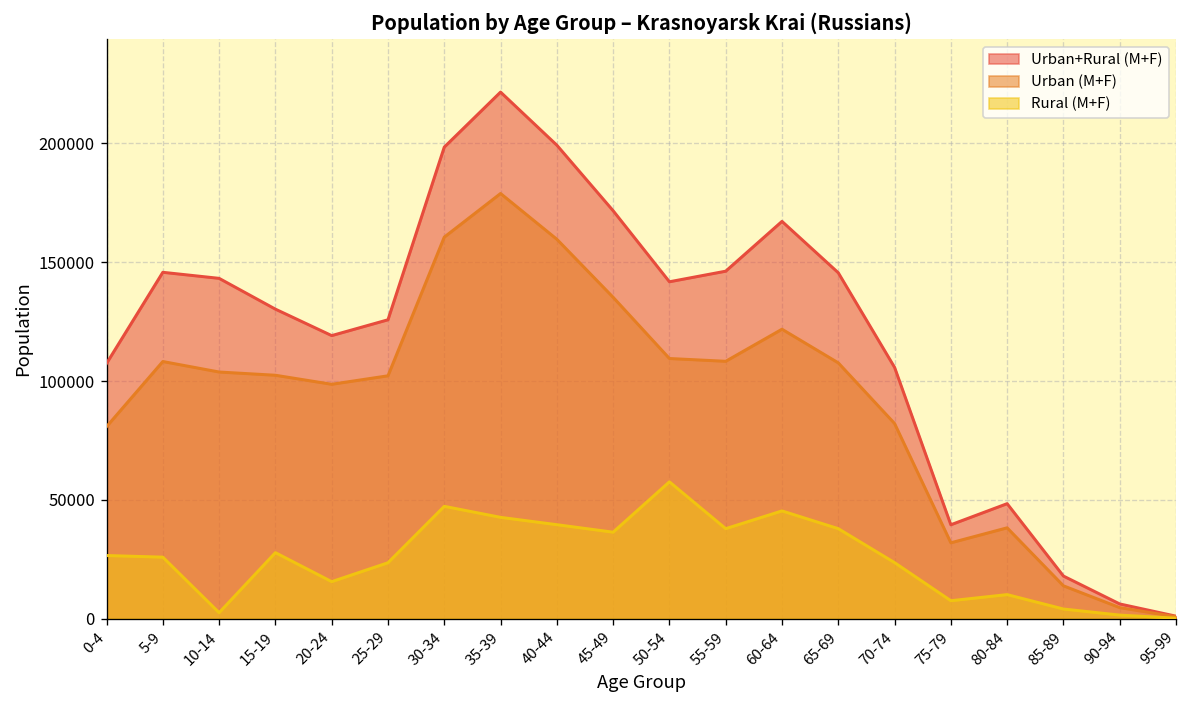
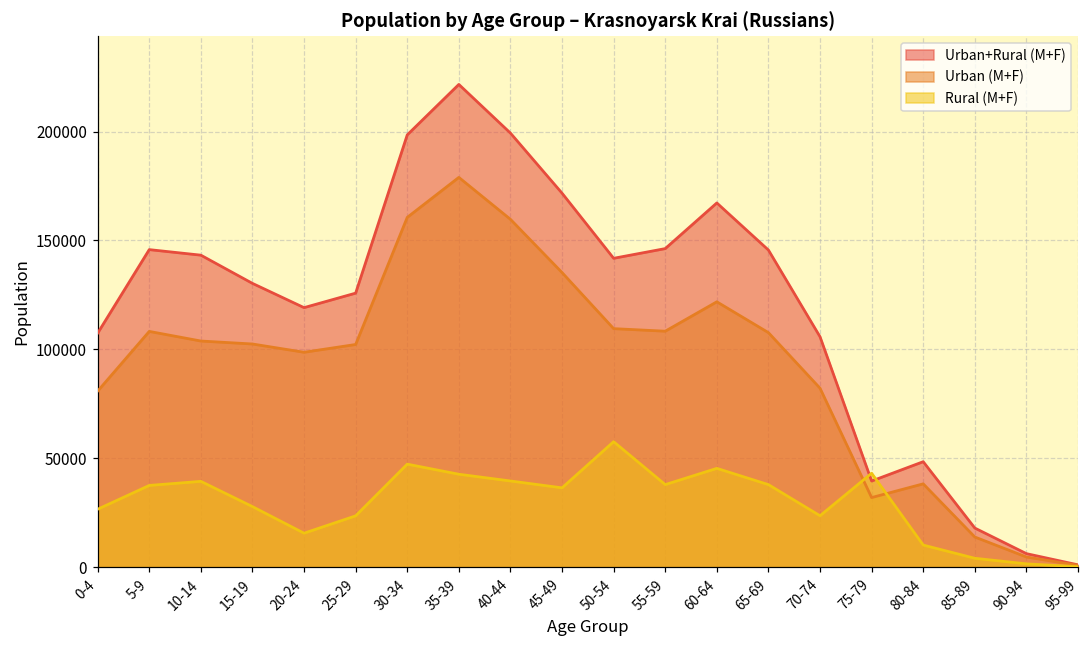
  {
    "Rural (M+F)": {
      "0-4": 27000,
-     "5-9": 26000,
-     "10-14": 3000,
+     "5-9": 38000,
+     "10-14": 39000,
      "15-19": 28000,
      "20-24": 16000,
      "25-29": 24000,
      "30-34": 47000,
      "35-39": 43000,
      "40-44": 40000,
      "45-49": 36000,
      "50-54": 58000,
      "55-59": 38000,
      "60-64": 45000,
      "65-69": 38000,
      "70-74": 24000,
-     "75-79": 8000,
+     "75-79": 43000,
      "80-84": 10000,
      "85-89": 4000,
      "90-94": 2000
    }
  }
